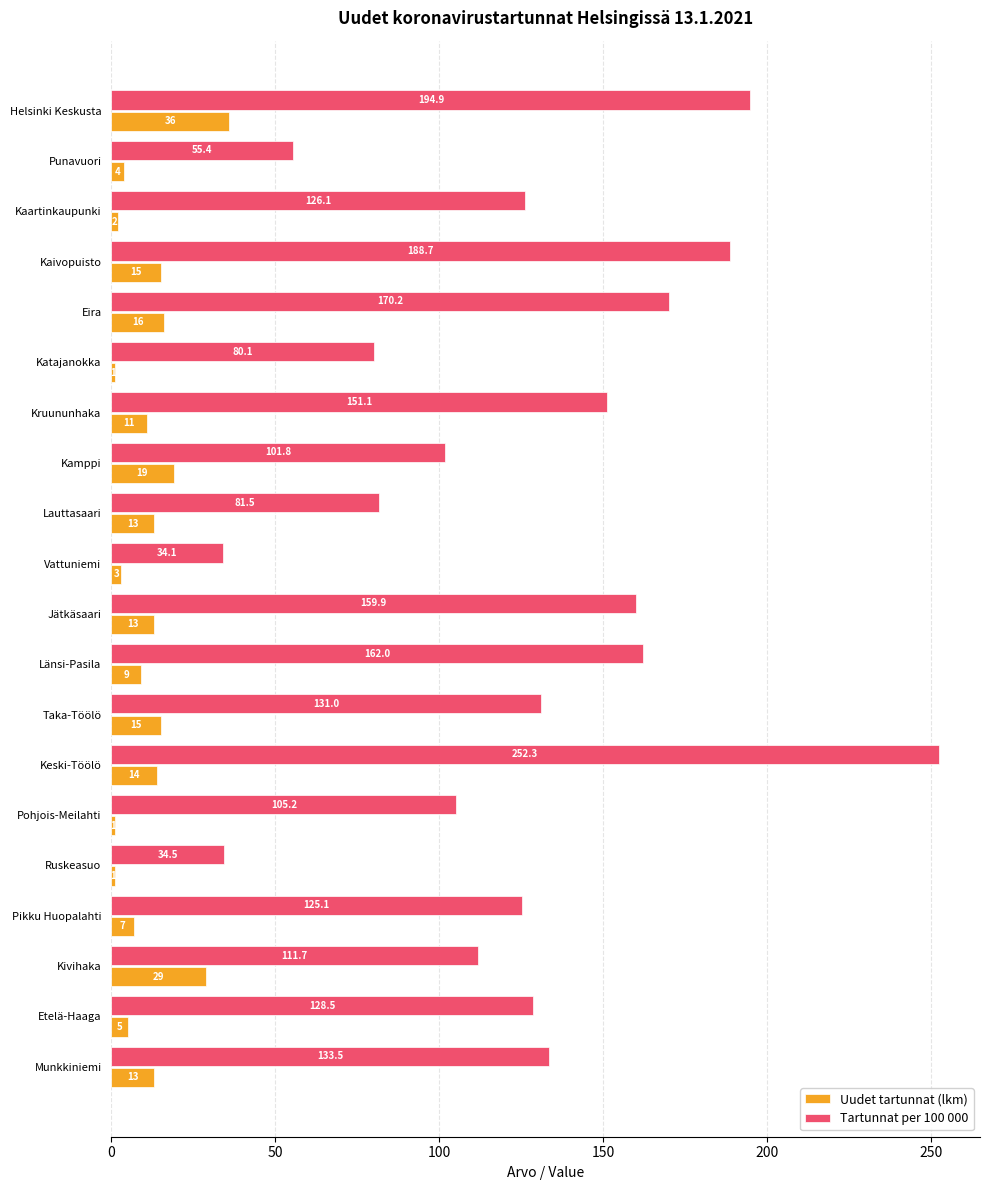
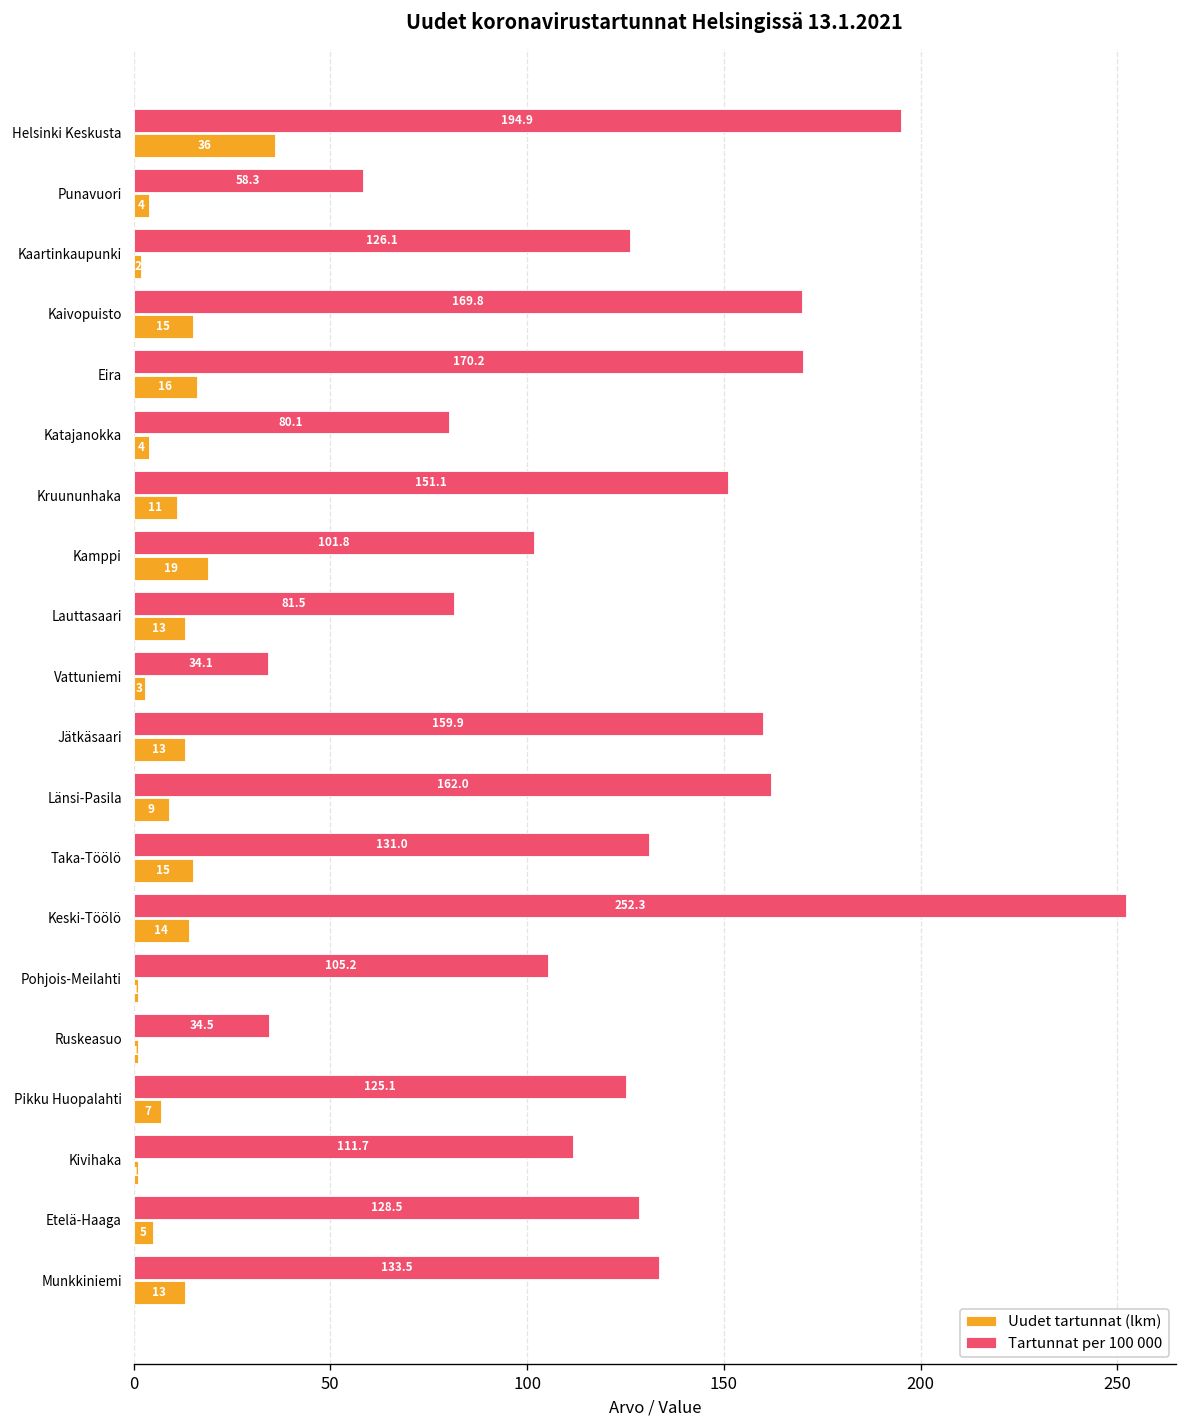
  {
    "Uudet tartunnat (lkm)": {
-     "Katajanokka": 1,
+     "Katajanokka": 4,
      "Pohjois-Meilahti": 1,
      "Ruskeasuo": 1,
-     "Kivihaka": 29
+     "Kivihaka": 1
    },
    "Tartunnat per 100 000": {
      "Helsinki Keskusta": 194.9,
-     "Punavuori": 55.4,
+     "Punavuori": 58.3,
      "Kaartinkaupunki": 126.1,
-     "Kaivopuisto": 188.7,
+     "Kaivopuisto": 169.8,
      "Eira": 170.2,
      "Katajanokka": 80.1,
      "Kruununhaka": 151.1,
      "Kamppi": 101.8,
      "Lauttasaari": 81.5,
      "Vattuniemi": 34.1,
      "Jätkäsaari": 159.9,
      "Länsi-Pasila": 162.0,
      "Taka-Töölö": 131.0,
      "Keski-Töölö": 252.3,
      "Pohjois-Meilahti": 105.2,
      "Ruskeasuo": 34.5,
      "Pikku Huopalahti": 125.1,
      "Kivihaka": 111.7,
      "Etelä-Haaga": 128.5,
      "Munkkiniemi": 133.5
    }
  }
